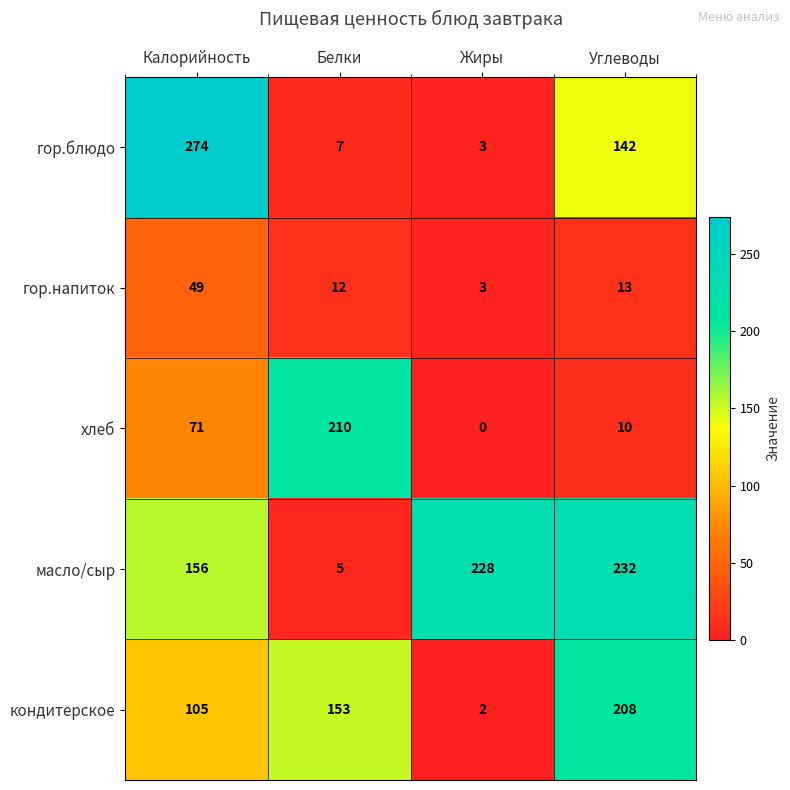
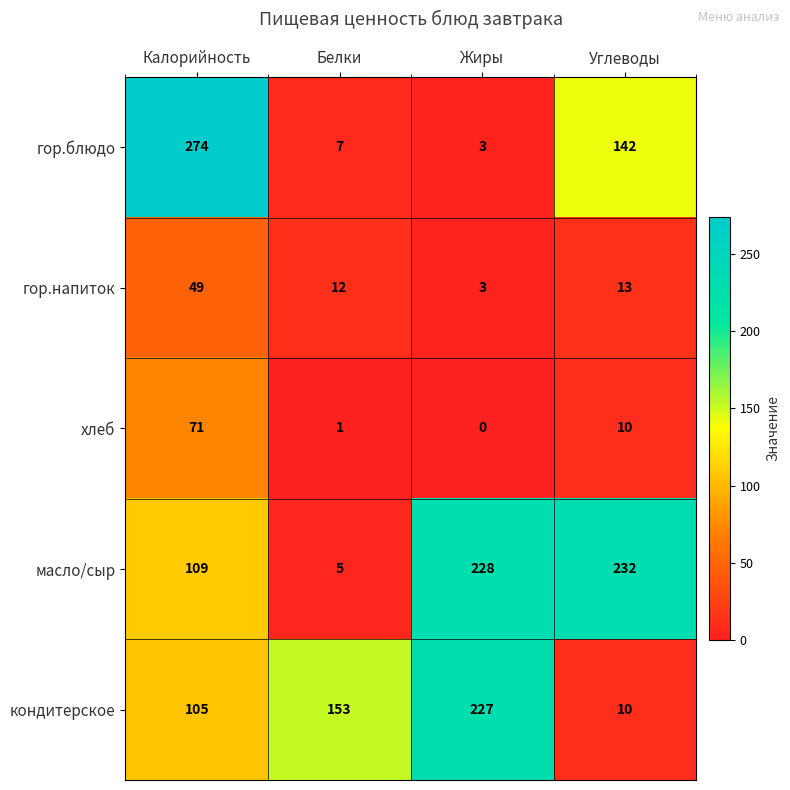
  {
    "гор.блюдо": {
      "Калорийность": 274,
      "Белки": 7,
      "Жиры": 3,
      "Углеводы": 142
    },
    "гор.напиток": {
      "Калорийность": 49,
      "Белки": 12,
      "Жиры": 3,
      "Углеводы": 13
    },
    "хлеб": {
      "Калорийность": 71,
-     "Белки": 210,
+     "Белки": 1,
      "Жиры": 0,
      "Углеводы": 10
    },
    "масло/сыр": {
-     "Калорийность": 156,
+     "Калорийность": 109,
      "Белки": 5,
      "Жиры": 228,
      "Углеводы": 232
    },
    "кондитерское": {
      "Калорийность": 105,
      "Белки": 153,
-     "Жиры": 2,
-     "Углеводы": 208
+     "Жиры": 227,
+     "Углеводы": 10
    }
  }
